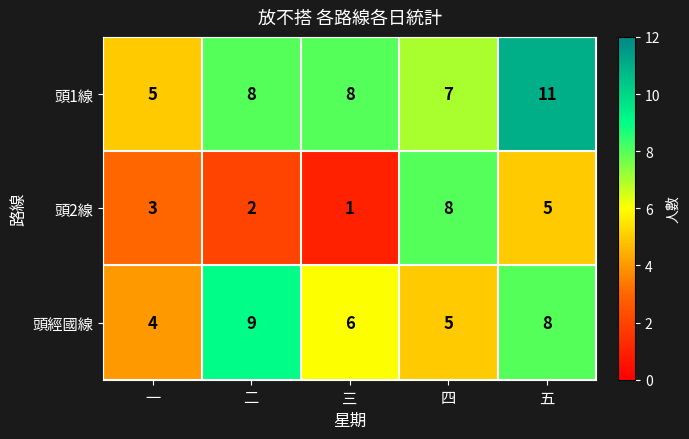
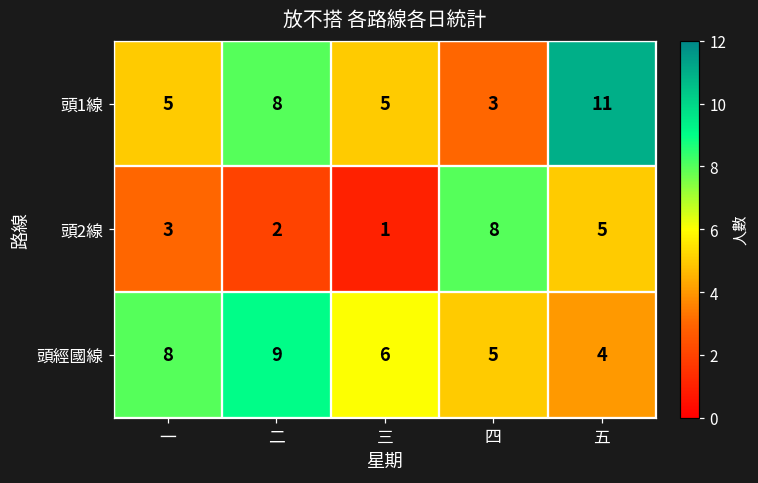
  {
    "頭1線": {
      "一": 5,
      "二": 8,
-     "三": 8,
-     "四": 7,
+     "三": 5,
+     "四": 3,
      "五": 11
    },
    "頭2線": {
      "一": 3,
      "二": 2,
      "三": 1,
      "四": 8,
      "五": 5
    },
    "頭經國線": {
-     "一": 4,
+     "一": 8,
      "二": 9,
      "三": 6,
      "四": 5,
-     "五": 8
+     "五": 4
    }
  }
